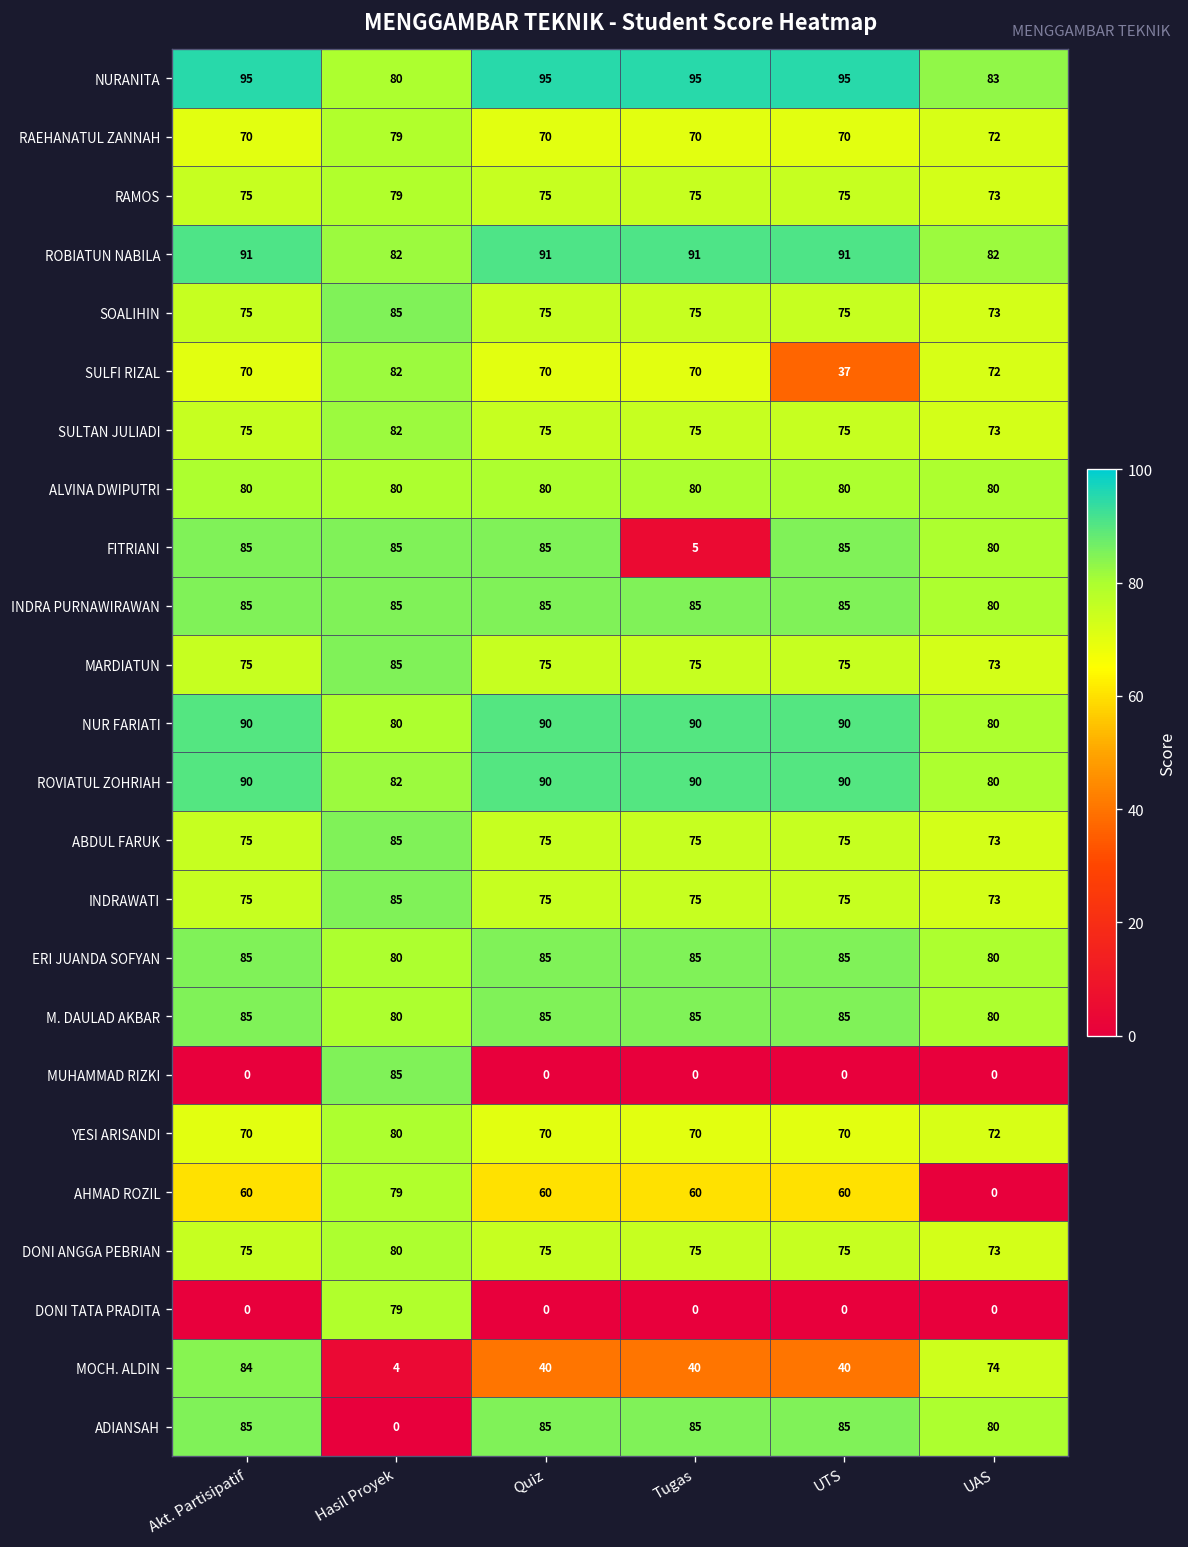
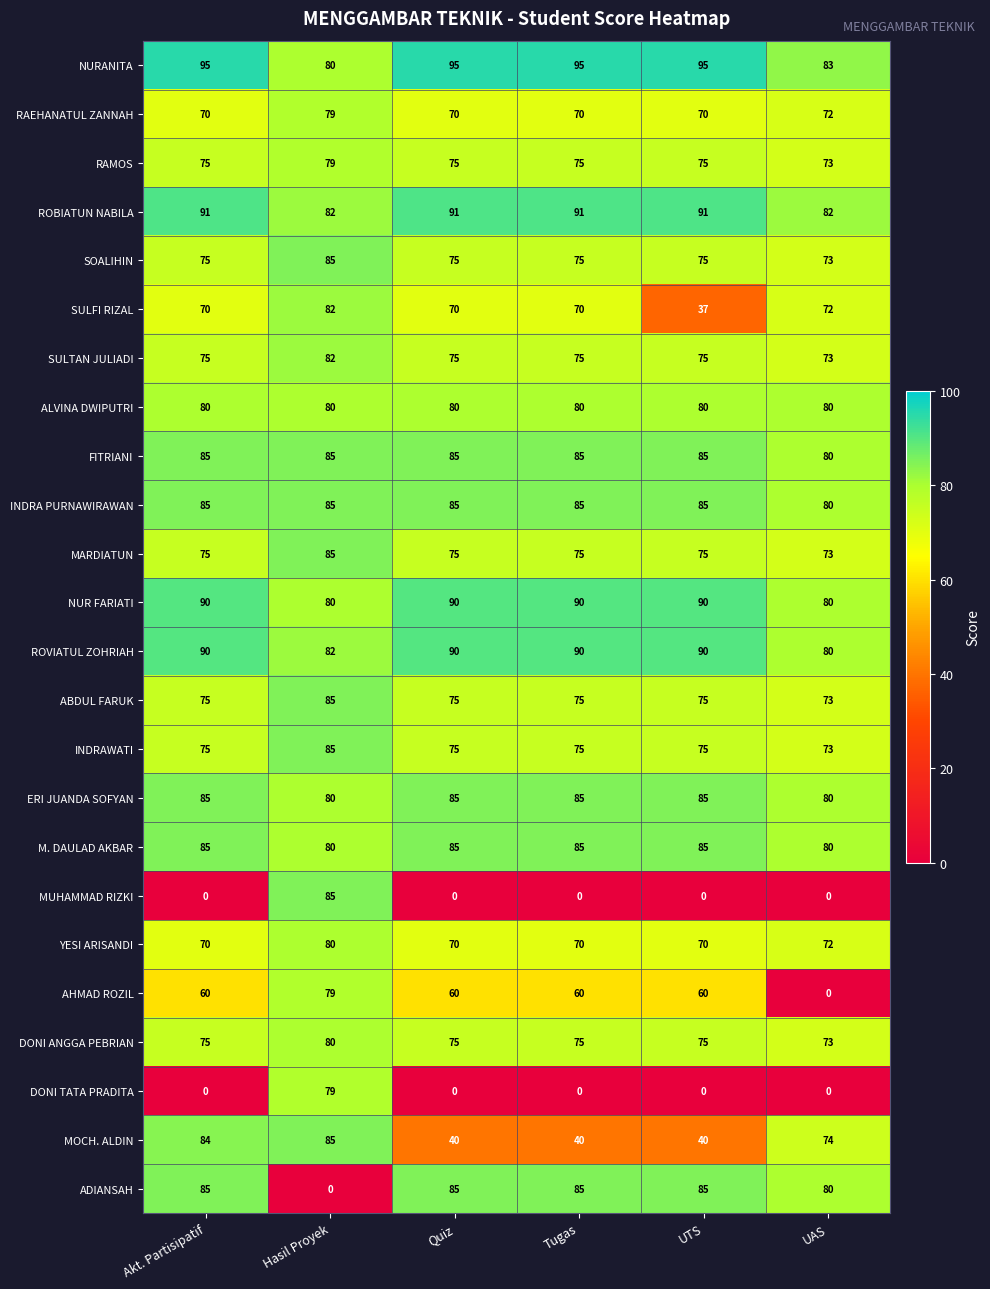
  {
    "NURANITA": {
      "Akt. Partisipatif": 95,
      "Hasil Proyek": 80,
      "Quiz": 95,
      "Tugas": 95,
      "UTS": 95,
      "UAS": 83
    },
    "RAEHANATUL ZANNAH": {
      "Akt. Partisipatif": 70,
      "Hasil Proyek": 79,
      "Quiz": 70,
      "Tugas": 70,
      "UTS": 70,
      "UAS": 72
    },
    "RAMOS": {
      "Akt. Partisipatif": 75,
      "Hasil Proyek": 79,
      "Quiz": 75,
      "Tugas": 75,
      "UTS": 75,
      "UAS": 73
    },
    "ROBIATUN NABILA": {
      "Akt. Partisipatif": 91,
      "Hasil Proyek": 82,
      "Quiz": 91,
      "Tugas": 91,
      "UTS": 91,
      "UAS": 82
    },
    "SOALIHIN": {
      "Akt. Partisipatif": 75,
      "Hasil Proyek": 85,
      "Quiz": 75,
      "Tugas": 75,
      "UTS": 75,
      "UAS": 73
    },
    "SULFI RIZAL": {
      "Akt. Partisipatif": 70,
      "Hasil Proyek": 82,
      "Quiz": 70,
      "Tugas": 70,
      "UTS": 37,
      "UAS": 72
    },
    "SULTAN JULIADI": {
      "Akt. Partisipatif": 75,
      "Hasil Proyek": 82,
      "Quiz": 75,
      "Tugas": 75,
      "UTS": 75,
      "UAS": 73
    },
    "ALVINA DWIPUTRI": {
      "Akt. Partisipatif": 80,
      "Hasil Proyek": 80,
      "Quiz": 80,
      "Tugas": 80,
      "UTS": 80,
      "UAS": 80
    },
    "FITRIANI": {
      "Akt. Partisipatif": 85,
      "Hasil Proyek": 85,
      "Quiz": 85,
-     "Tugas": 5,
+     "Tugas": 85,
      "UTS": 85,
      "UAS": 80
    },
    "INDRA PURNAWIRAWAN": {
      "Akt. Partisipatif": 85,
      "Hasil Proyek": 85,
      "Quiz": 85,
      "Tugas": 85,
      "UTS": 85,
      "UAS": 80
    },
    "MARDIATUN": {
      "Akt. Partisipatif": 75,
      "Hasil Proyek": 85,
      "Quiz": 75,
      "Tugas": 75,
      "UTS": 75,
      "UAS": 73
    },
    "NUR FARIATI": {
      "Akt. Partisipatif": 90,
      "Hasil Proyek": 80,
      "Quiz": 90,
      "Tugas": 90,
      "UTS": 90,
      "UAS": 80
    },
    "ROVIATUL ZOHRIAH": {
      "Akt. Partisipatif": 90,
      "Hasil Proyek": 82,
      "Quiz": 90,
      "Tugas": 90,
      "UTS": 90,
      "UAS": 80
    },
    "ABDUL FARUK": {
      "Akt. Partisipatif": 75,
      "Hasil Proyek": 85,
      "Quiz": 75,
      "Tugas": 75,
      "UTS": 75,
      "UAS": 73
    },
    "INDRAWATI": {
      "Akt. Partisipatif": 75,
      "Hasil Proyek": 85,
      "Quiz": 75,
      "Tugas": 75,
      "UTS": 75,
      "UAS": 73
    },
    "ERI JUANDA SOFYAN": {
      "Akt. Partisipatif": 85,
      "Hasil Proyek": 80,
      "Quiz": 85,
      "Tugas": 85,
      "UTS": 85,
      "UAS": 80
    },
    "M. DAULAD AKBAR": {
      "Akt. Partisipatif": 85,
      "Hasil Proyek": 80,
      "Quiz": 85,
      "Tugas": 85,
      "UTS": 85,
      "UAS": 80
    },
    "MUHAMMAD RIZKI": {
      "Akt. Partisipatif": 0,
      "Hasil Proyek": 85,
      "Quiz": 0,
      "Tugas": 0,
      "UTS": 0,
      "UAS": 0
    },
    "YESI ARISANDI": {
      "Akt. Partisipatif": 70,
      "Hasil Proyek": 80,
      "Quiz": 70,
      "Tugas": 70,
      "UTS": 70,
      "UAS": 72
    },
    "AHMAD ROZIL": {
      "Akt. Partisipatif": 60,
      "Hasil Proyek": 79,
      "Quiz": 60,
      "Tugas": 60,
      "UTS": 60,
      "UAS": 0
    },
    "DONI ANGGA PEBRIAN": {
      "Akt. Partisipatif": 75,
      "Hasil Proyek": 80,
      "Quiz": 75,
      "Tugas": 75,
      "UTS": 75,
      "UAS": 73
    },
    "DONI TATA PRADITA": {
      "Akt. Partisipatif": 0,
      "Hasil Proyek": 79,
      "Quiz": 0,
      "Tugas": 0,
      "UTS": 0,
      "UAS": 0
    },
    "MOCH. ALDIN": {
      "Akt. Partisipatif": 84,
-     "Hasil Proyek": 4,
+     "Hasil Proyek": 85,
      "Quiz": 40,
      "Tugas": 40,
      "UTS": 40,
      "UAS": 74
    },
    "ADIANSAH": {
      "Akt. Partisipatif": 85,
      "Hasil Proyek": 0,
      "Quiz": 85,
      "Tugas": 85,
      "UTS": 85,
      "UAS": 80
    }
  }
